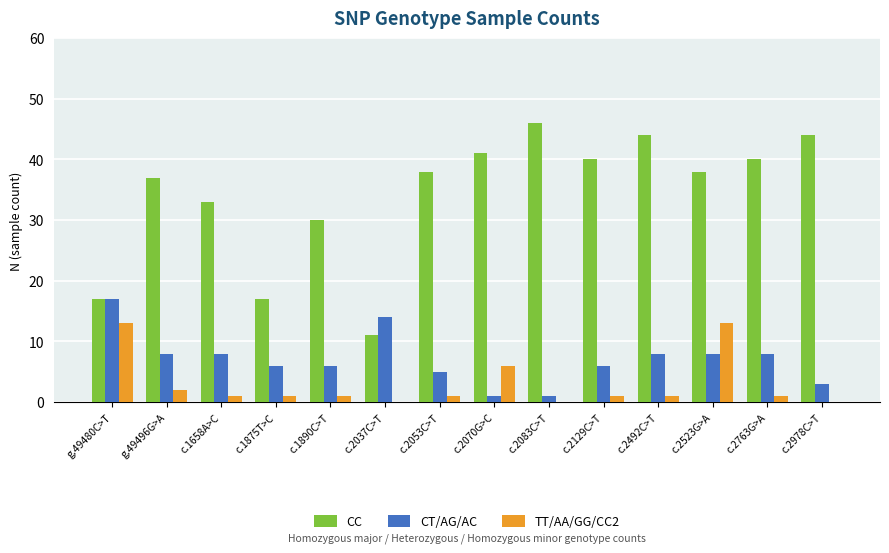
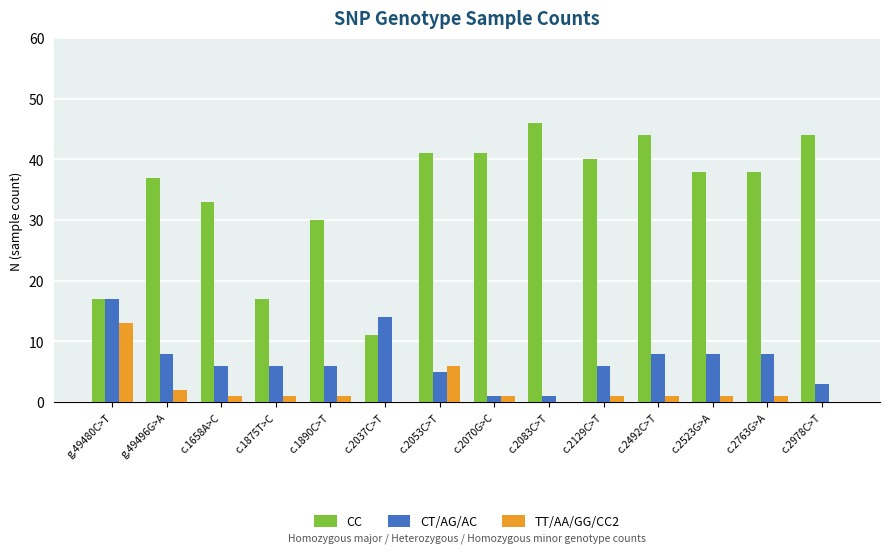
  {
    "CC": {
      "g.49480C>T": 17,
      "g.49496G>A": 37,
      "c.1658A>C": 33,
      "c.1875T>C": 17,
      "c.1890C>T": 30,
      "c.2037C>T": 11,
-     "c.2053C>T": 38,
+     "c.2053C>T": 41,
      "c.2070G>C": 41,
      "c.2083C>T": 46,
      "c.2129C>T": 40,
      "c.2492C>T": 44,
      "c.2523G>A": 38,
-     "c.2763G>A": 40,
+     "c.2763G>A": 38,
      "c.2978C>T": 44
    },
    "CT/AG/AC": {
      "g.49480C>T": 17,
      "g.49496G>A": 8,
-     "c.1658A>C": 8,
+     "c.1658A>C": 6,
      "c.1875T>C": 6,
      "c.1890C>T": 6,
      "c.2037C>T": 14,
      "c.2053C>T": 5,
      "c.2070G>C": 1,
      "c.2083C>T": 1,
      "c.2129C>T": 6,
      "c.2492C>T": 8,
      "c.2523G>A": 8,
      "c.2763G>A": 8,
      "c.2978C>T": 3
    },
    "TT/AA/GG/CC2": {
      "g.49480C>T": 13,
      "g.49496G>A": 2,
      "c.1658A>C": 1,
      "c.1875T>C": 1,
      "c.1890C>T": 1,
      "c.2037C>T": 0,
-     "c.2053C>T": 1,
-     "c.2070G>C": 6,
+     "c.2053C>T": 6,
+     "c.2070G>C": 1,
      "c.2083C>T": 0,
      "c.2129C>T": 1,
      "c.2492C>T": 1,
-     "c.2523G>A": 13,
+     "c.2523G>A": 1,
      "c.2763G>A": 1,
      "c.2978C>T": 0
    }
  }
